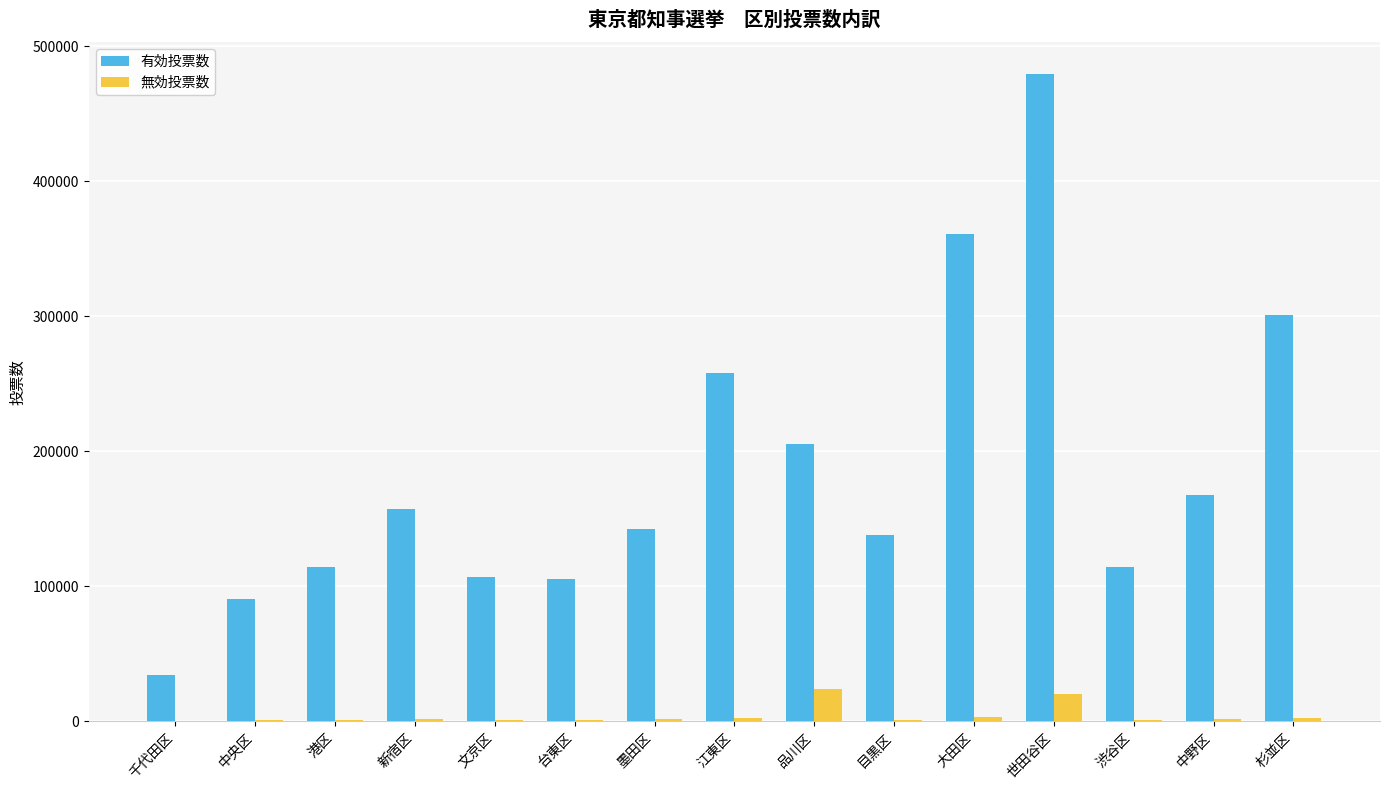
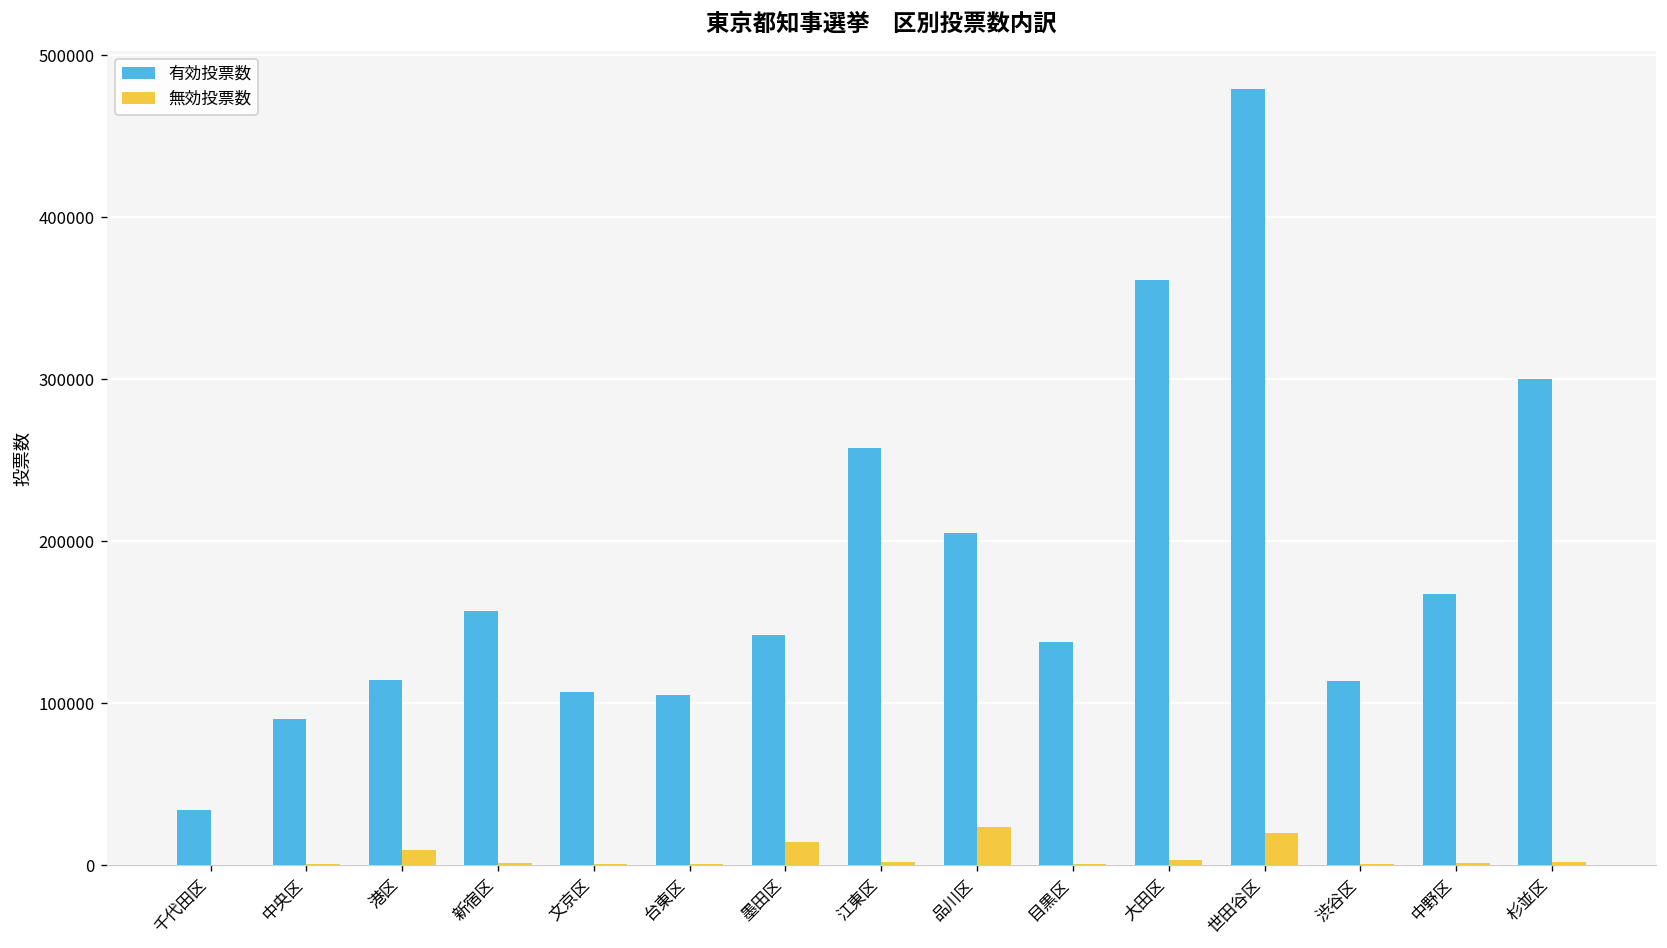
  {
    "有効投票数": {
      "千代田区": 34000,
      "中央区": 91000,
      "港区": 114000,
      "新宿区": 157000,
      "文京区": 107000,
      "台東区": 105000,
      "墨田区": 142000,
      "江東区": 258000,
      "品川区": 205000,
      "目黒区": 138000,
      "大田区": 361000,
      "世田谷区": 479000,
      "渋谷区": 114000,
      "中野区": 168000,
      "杉並区": 300000
    },
    "無効投票数": {
-     "港区": 1000,
-     "墨田区": 1000,
+     "港区": 9000,
+     "墨田区": 15000,
      "江東区": 2000,
      "品川区": 24000,
      "大田区": 3000,
      "世田谷区": 20000,
      "杉並区": 2000
    }
  }
